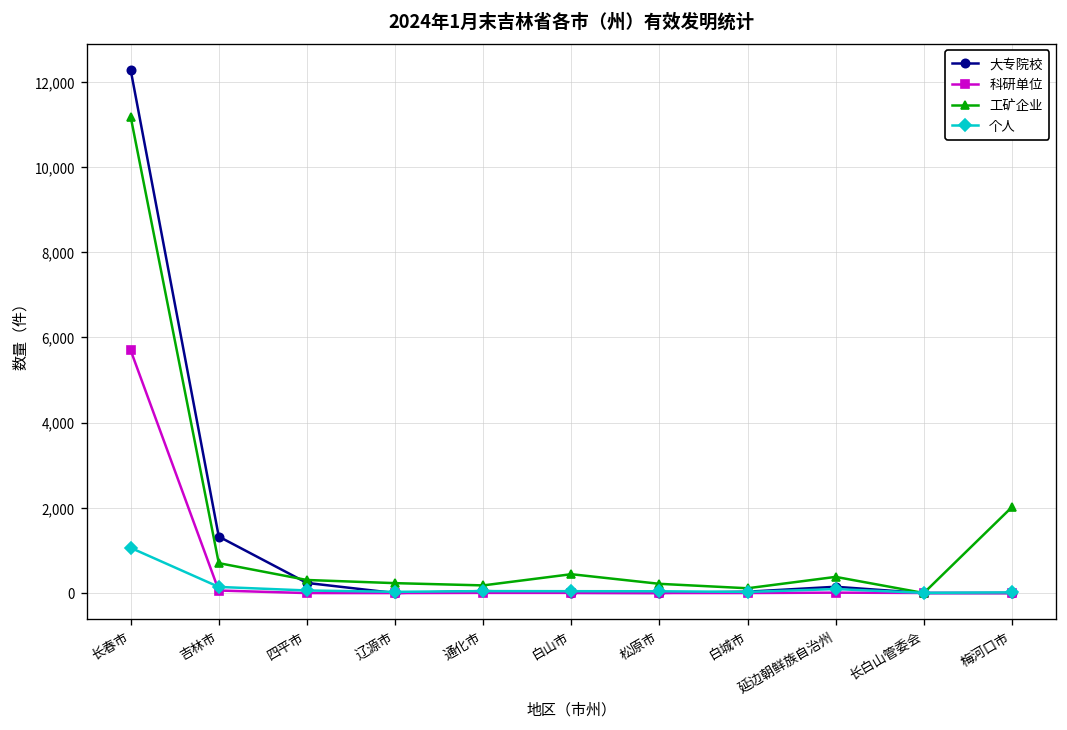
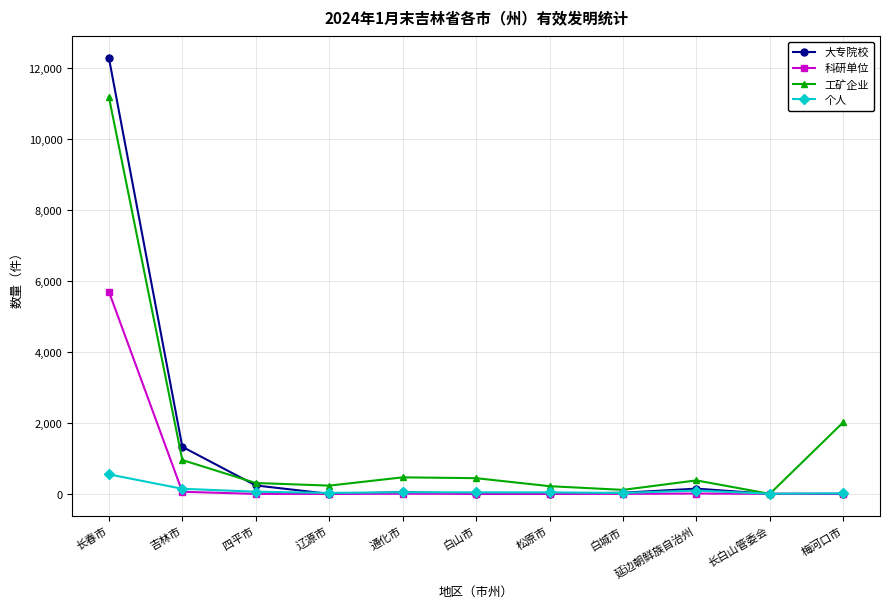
  {
    "大专院校": {
      "长春市": "12,300",
      "吉林市": "1,300"
    },
    "科研单位": {
      "长春市": "5,700",
      "吉林市": "100",
      "延边朝鲜族自治州": "0"
    },
    "工矿企业": {
      "长春市": "11,200",
-     "吉林市": "700",
+     "吉林市": "1,000",
      "辽源市": "200",
-     "通化市": "200",
+     "通化市": "500",
      "白山市": "400",
      "松原市": "200",
      "白城市": "100",
      "延边朝鲜族自治州": "400",
      "梅河口市": "2,000"
    },
    "个人": {
-     "长春市": "1,100",
+     "长春市": "600",
      "吉林市": "100"
    }
  }
